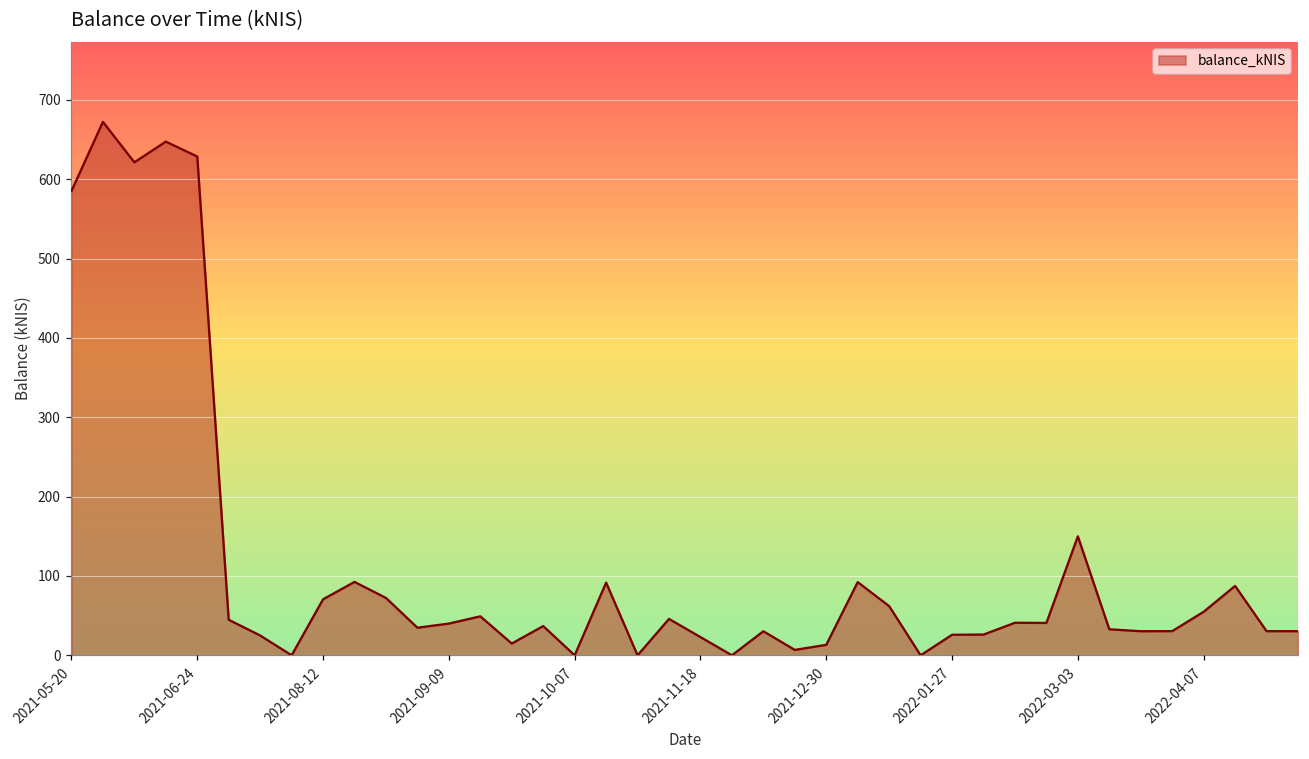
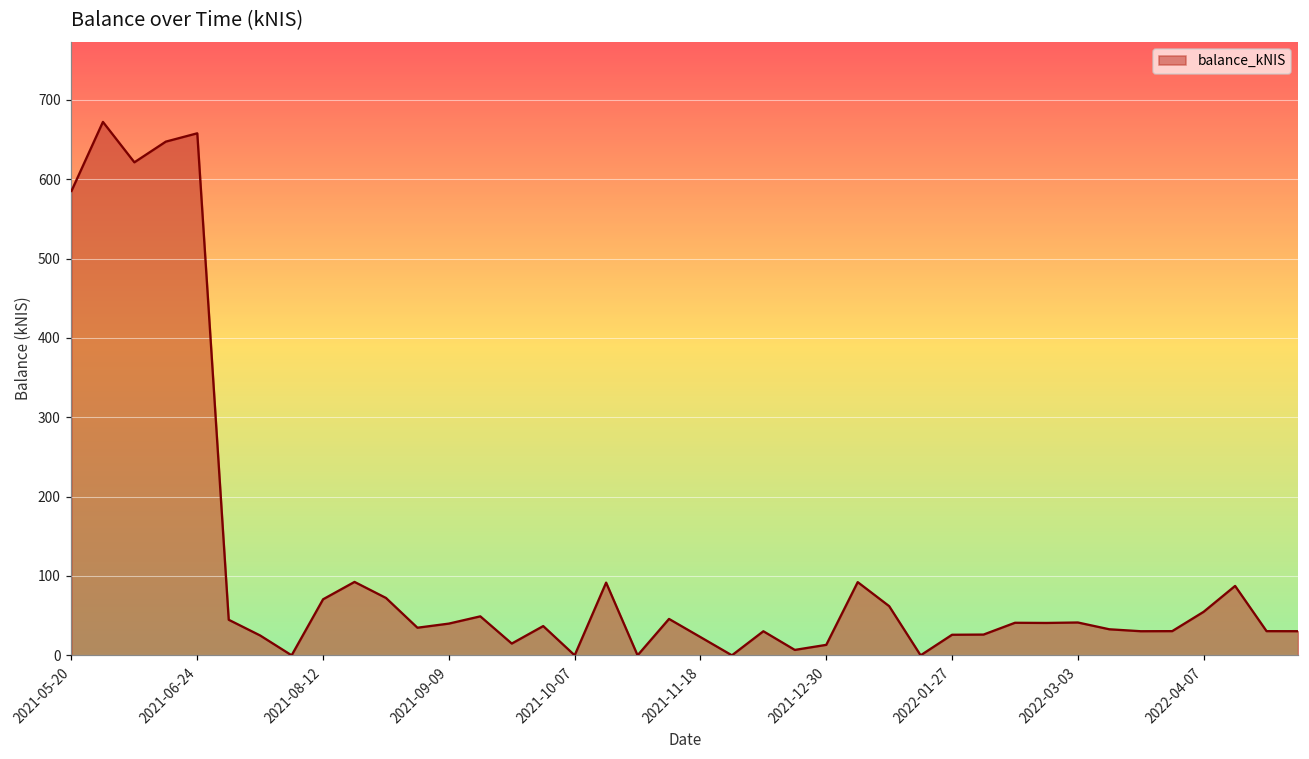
  {
    "2021-05-20": 590,
-   "2021-06-24": 630,
+   "2021-06-24": 660,
    "2021-08-12": 70,
    "2021-09-09": 40,
    "2021-10-07": 0,
    "2021-11-18": 20,
    "2021-12-30": 10,
    "2022-01-27": 30,
-   "2022-03-03": 150,
+   "2022-03-03": 40,
    "2022-04-07": 50
  }
